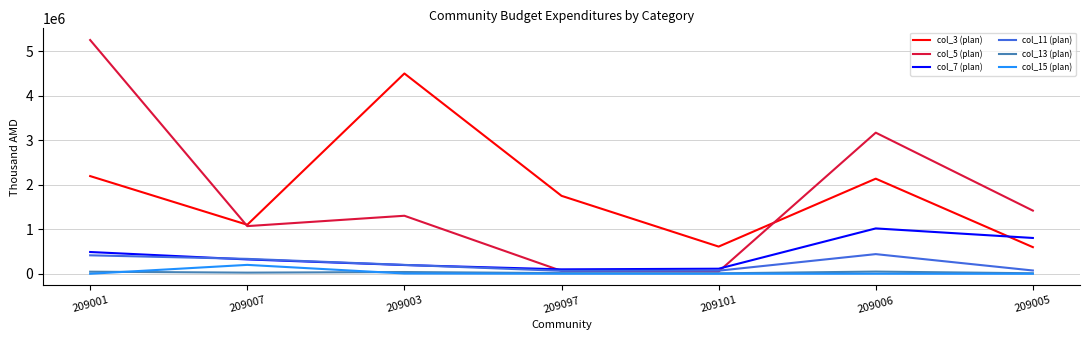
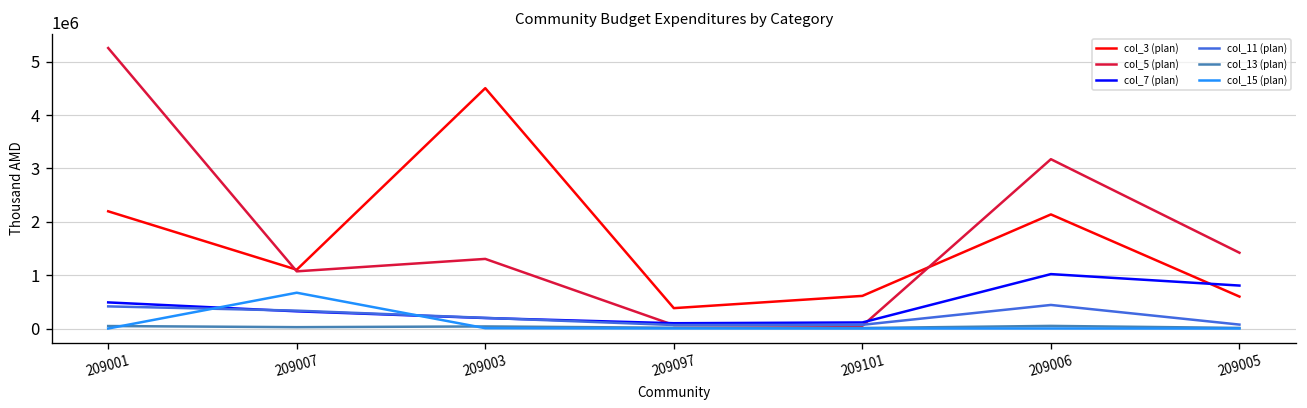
  {
    "col_3 (plan)": {
      "209001": 2200000,
      "209003": 4500000,
-     "209097": 1800000,
+     "209097": 400000,
      "209101": 600000,
      "209006": 2100000,
      "209005": 600000
    },
    "col_5 (plan)": {
      "209001": 5300000,
      "209003": 1300000,
      "209006": 3200000,
      "209005": 1400000
    },
    "col_7 (plan)": {
      "209001": 500000,
      "209006": 1000000,
      "209005": 800000
    },
    "col_15 (plan)": {
-     "209007": 200000
+     "209007": 700000
    }
  }
